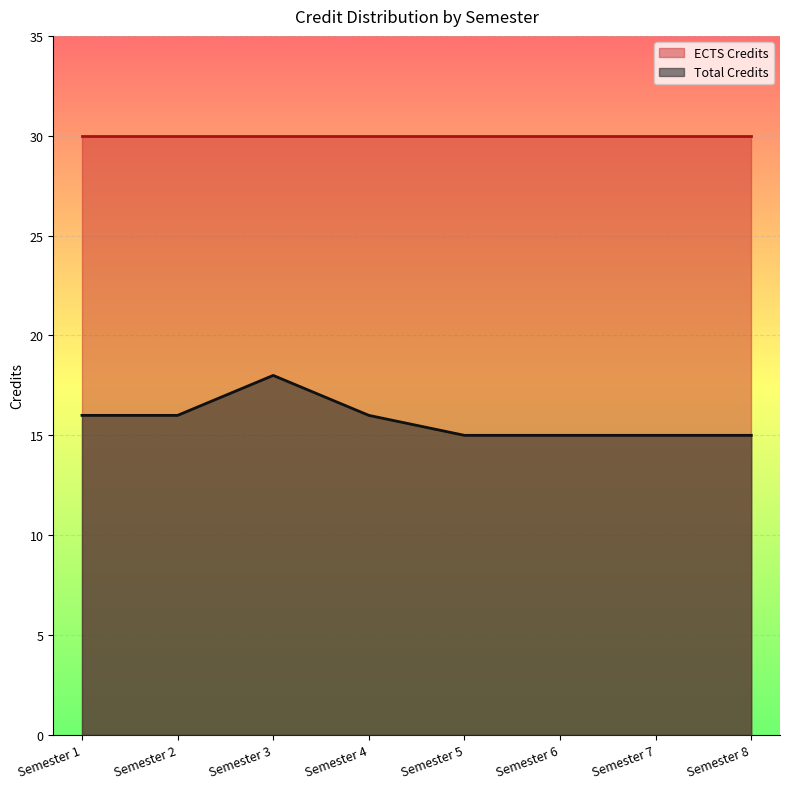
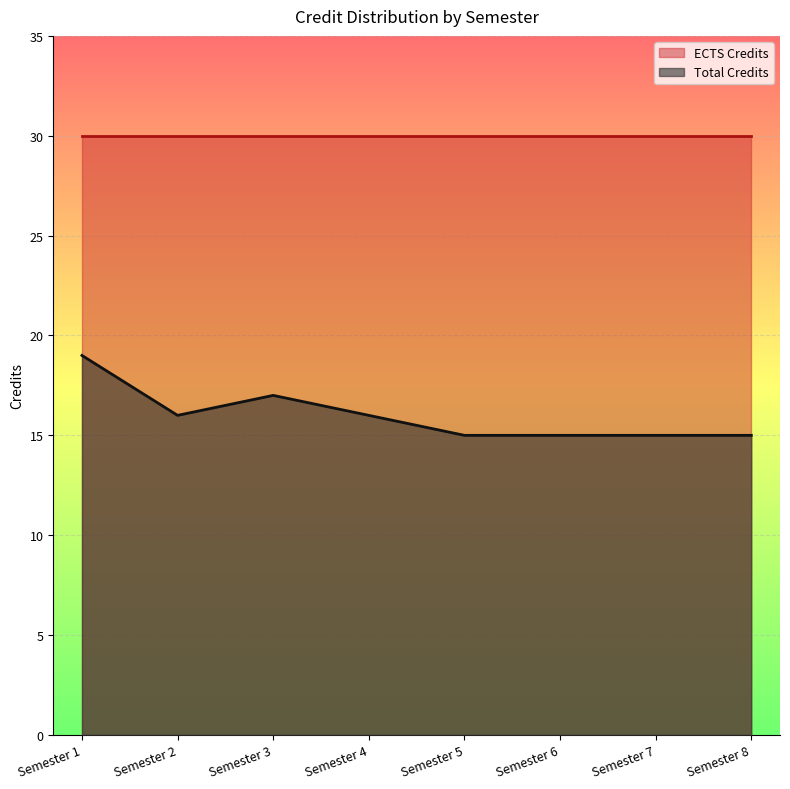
  {
    "ECTS Credits": {
      "Semester 1": 30,
      "Semester 2": 30,
      "Semester 3": 30,
      "Semester 4": 30,
      "Semester 5": 30,
      "Semester 6": 30,
      "Semester 7": 30,
      "Semester 8": 30
    },
    "Total Credits": {
-     "Semester 1": 16,
+     "Semester 1": 19,
      "Semester 2": 16,
-     "Semester 3": 18,
+     "Semester 3": 17,
      "Semester 4": 16,
      "Semester 5": 15,
      "Semester 6": 15,
      "Semester 7": 15,
      "Semester 8": 15
    }
  }
